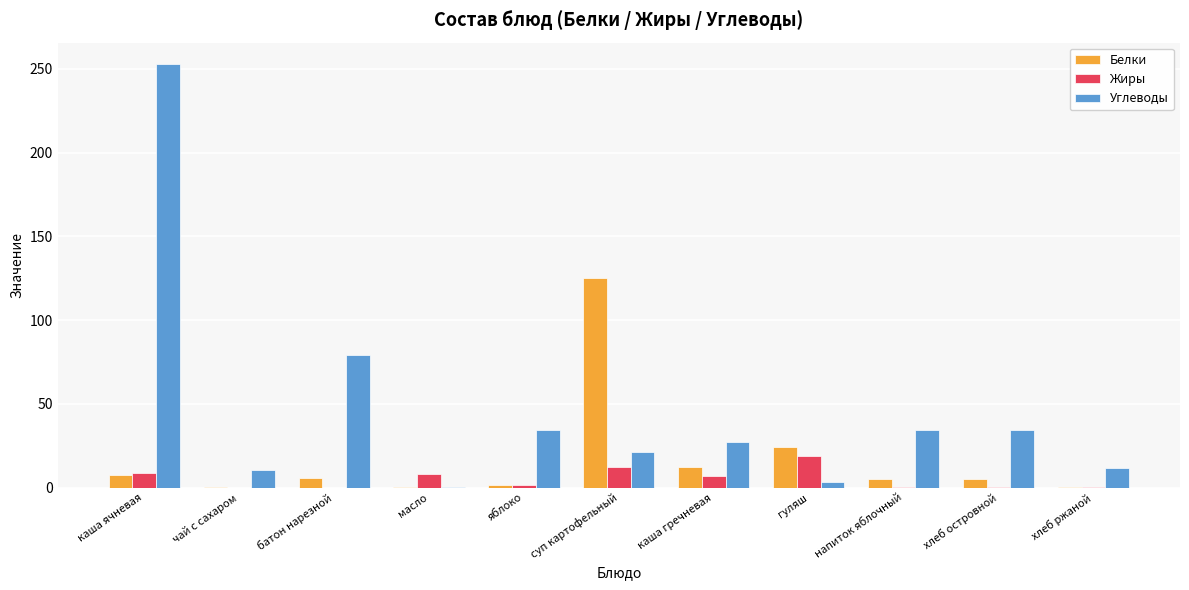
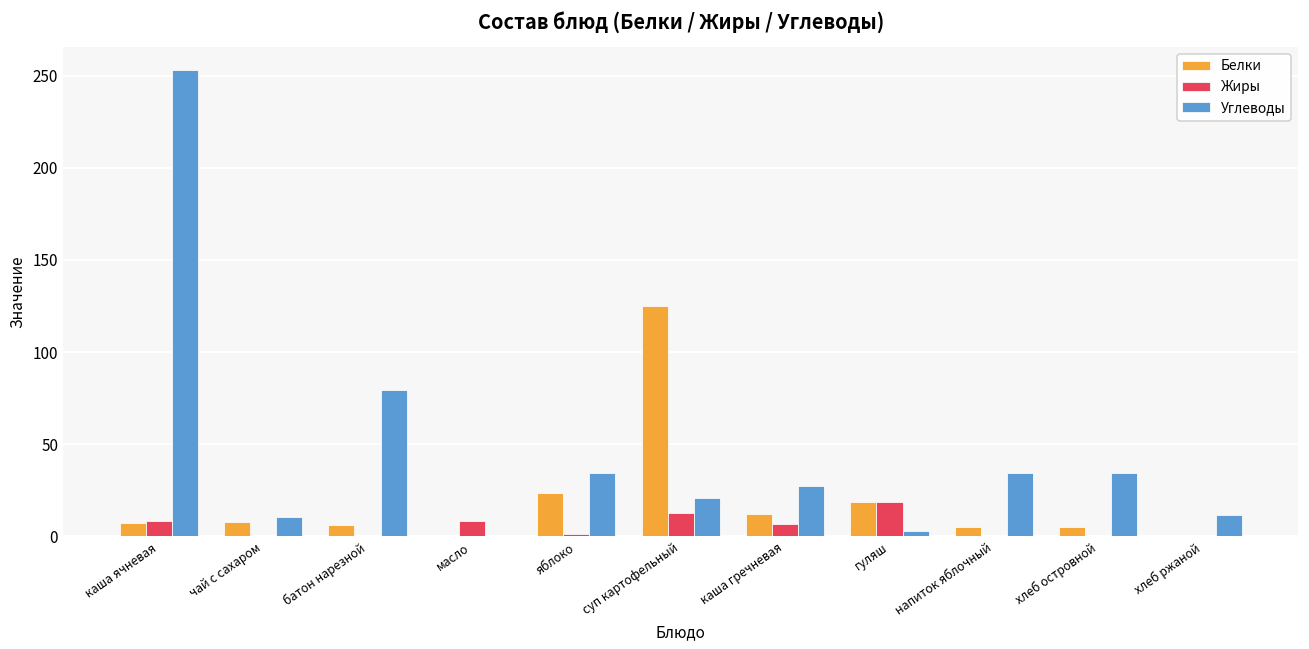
  {
    "Белки": {
      "каша ячневая": 7,
-     "чай с сахаром": 0,
+     "чай с сахаром": 8,
      "батон нарезной": 6,
-     "яблоко": 1,
+     "яблоко": 23,
      "суп картофельный": 125,
      "каша гречневая": 12,
-     "гуляш": 24,
+     "гуляш": 19,
      "напиток яблочный": 5,
      "хлеб островной": 5
    },
    "Жиры": {
      "каша ячневая": 9,
      "чай с сахаром": 0,
      "батон нарезной": 0,
      "масло": 8,
      "суп картофельный": 13,
      "каша гречневая": 7,
      "гуляш": 19
    },
    "Углеводы": {
      "каша ячневая": 253,
      "чай с сахаром": 11,
      "батон нарезной": 79,
      "яблоко": 35,
      "суп картофельный": 21,
      "каша гречневая": 27,
      "гуляш": 3,
      "напиток яблочный": 34,
      "хлеб островной": 34,
      "хлеб ржаной": 12
    }
  }
